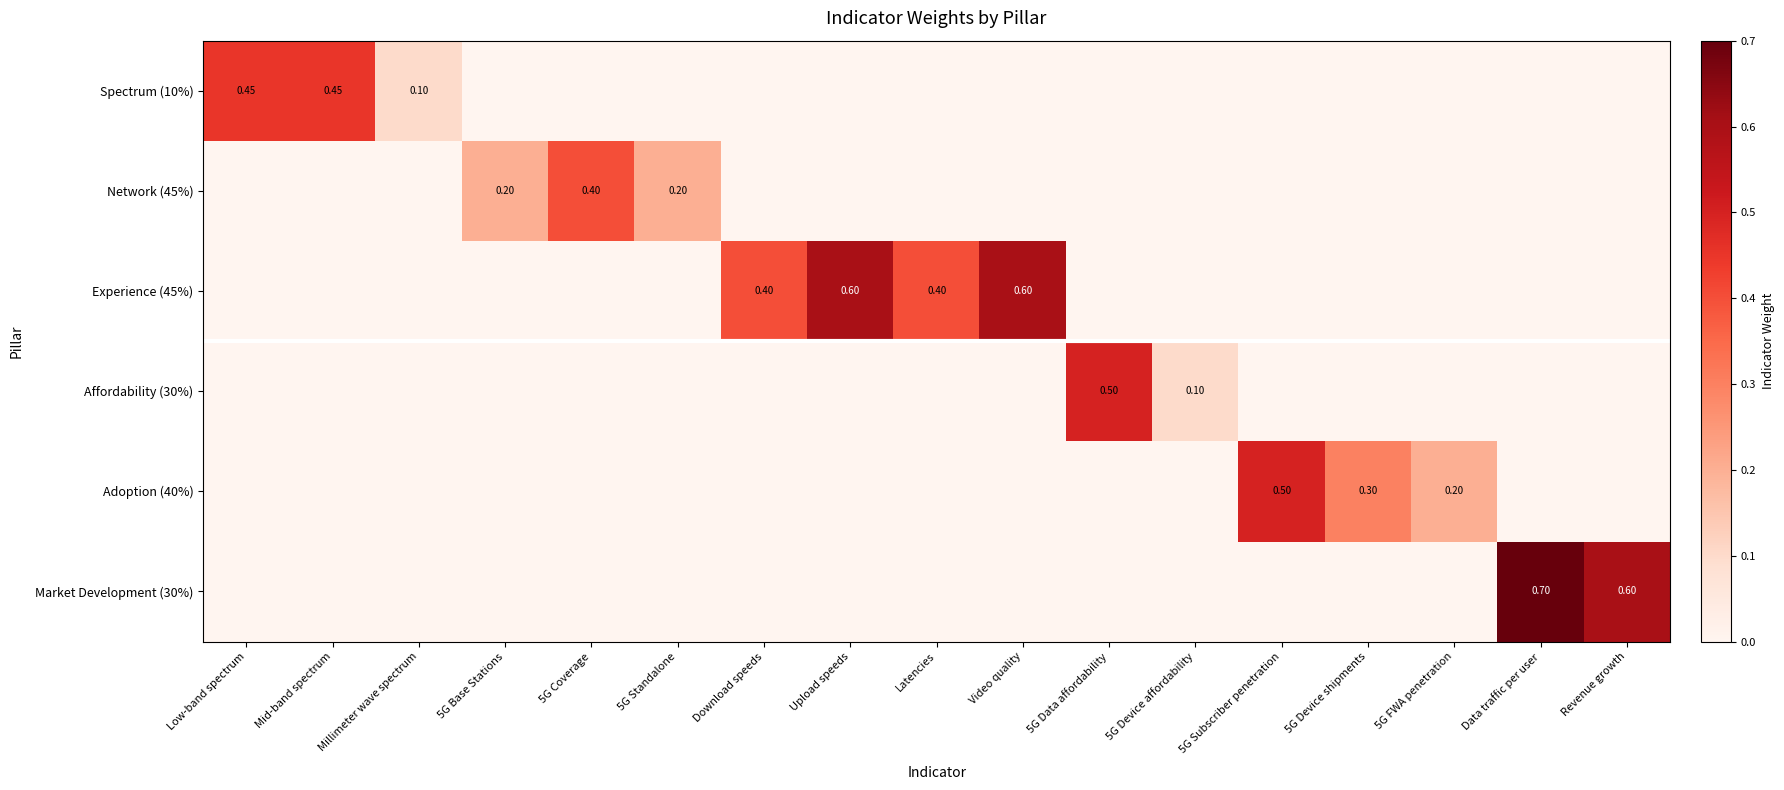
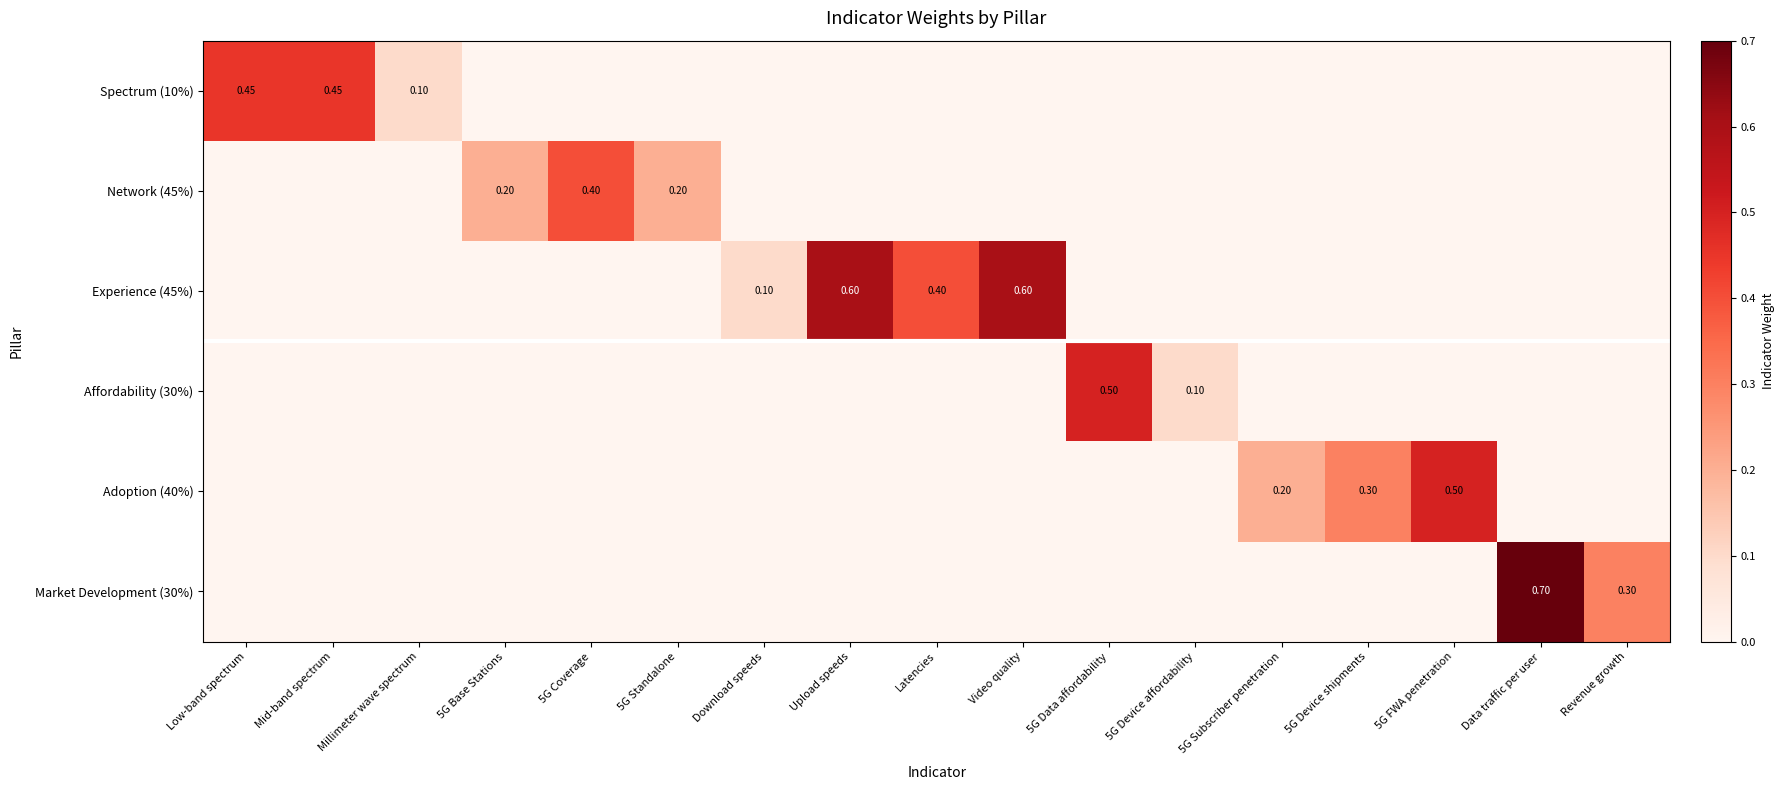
  {
    "Spectrum (10%)": {
      "Low-band spectrum": 0.45,
      "Mid-band spectrum": 0.45,
      "Millimeter wave spectrum": 0.10
    },
    "Network (45%)": {
      "5G Base Stations": 0.20,
      "5G Coverage": 0.40,
      "5G Standalone": 0.20
    },
    "Experience (45%)": {
-     "Download speeds": 0.40,
+     "Download speeds": 0.10,
      "Upload speeds": 0.60,
      "Latencies": 0.40,
      "Video quality": 0.60
    },
    "Affordability (30%)": {
      "5G Data affordability": 0.50,
      "5G Device affordability": 0.10
    },
    "Adoption (40%)": {
-     "5G Subscriber penetration": 0.50,
+     "5G Subscriber penetration": 0.20,
      "5G Device shipments": 0.30,
-     "5G FWA penetration": 0.20
+     "5G FWA penetration": 0.50
    },
    "Market Development (30%)": {
      "Data traffic per user": 0.70,
-     "Revenue growth": 0.60
+     "Revenue growth": 0.30
    }
  }
